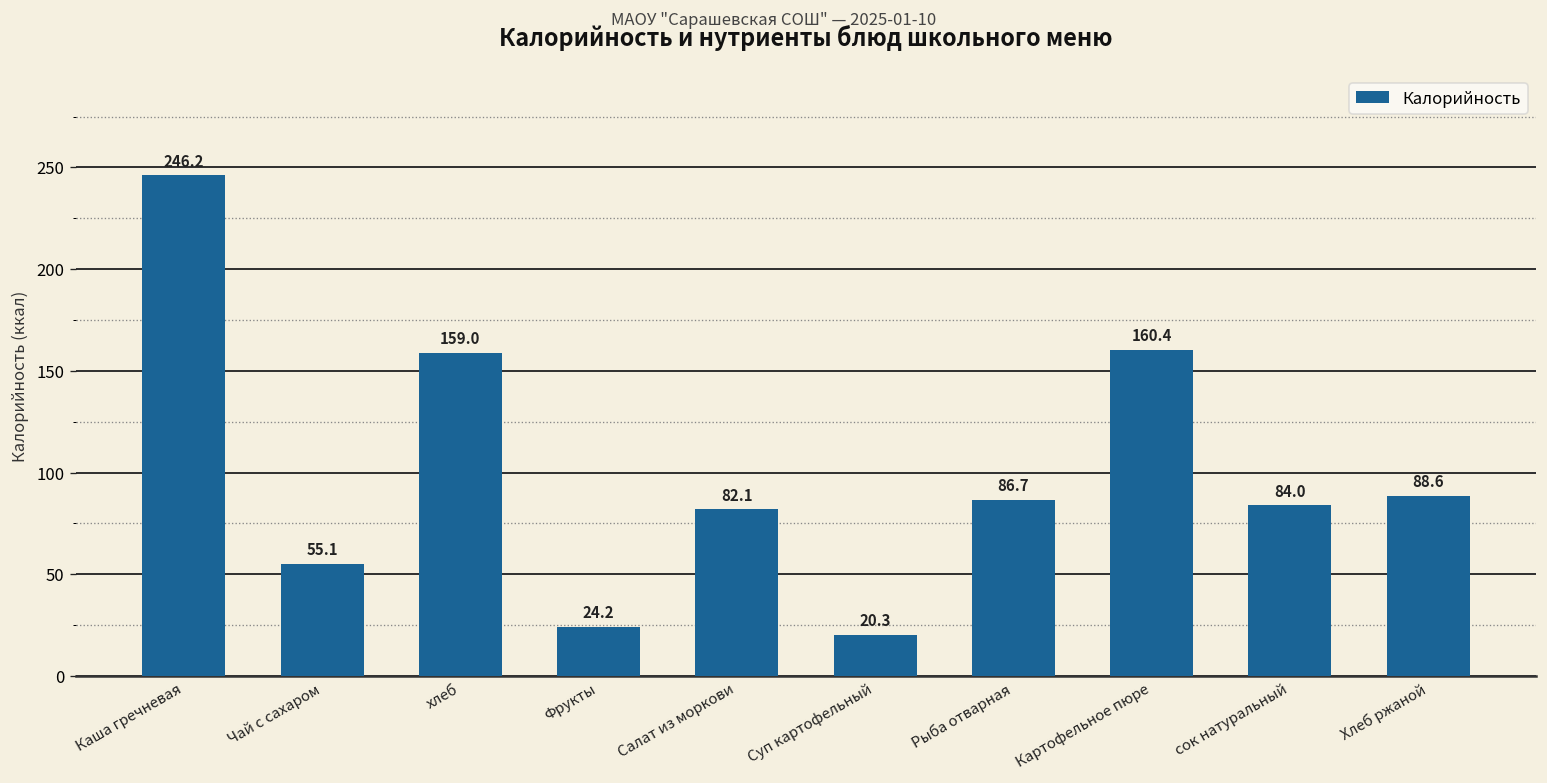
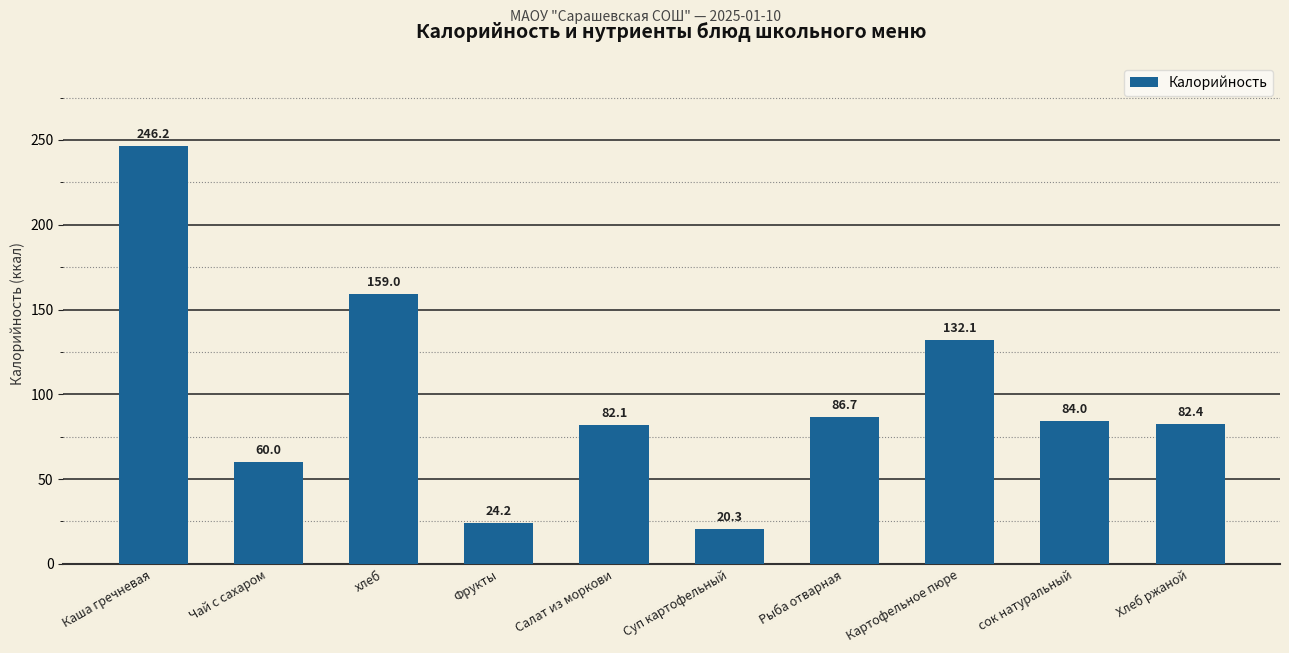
  {
    "Каша гречневая": 246.2,
-   "Чай с сахаром": 55.1,
+   "Чай с сахаром": 60.0,
    "хлеб": 159.0,
    "Фрукты": 24.2,
    "Салат из моркови": 82.1,
    "Суп картофельный": 20.3,
    "Рыба отварная": 86.7,
-   "Картофельное пюре": 160.4,
+   "Картофельное пюре": 132.1,
    "сок натуральный": 84.0,
-   "Хлеб ржаной": 88.6
+   "Хлеб ржаной": 82.4
  }
